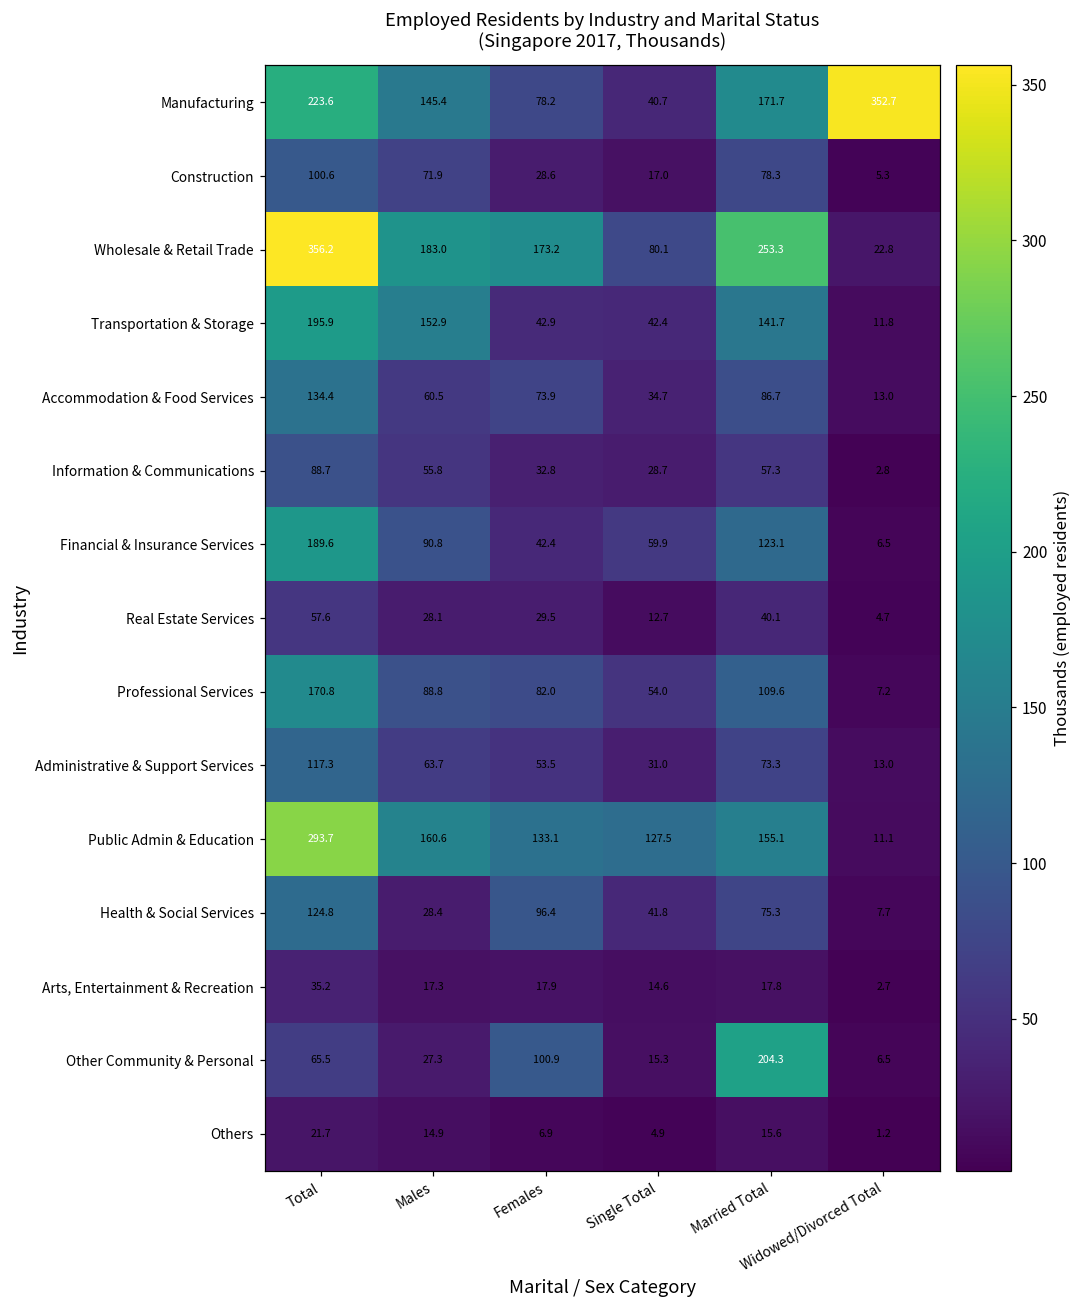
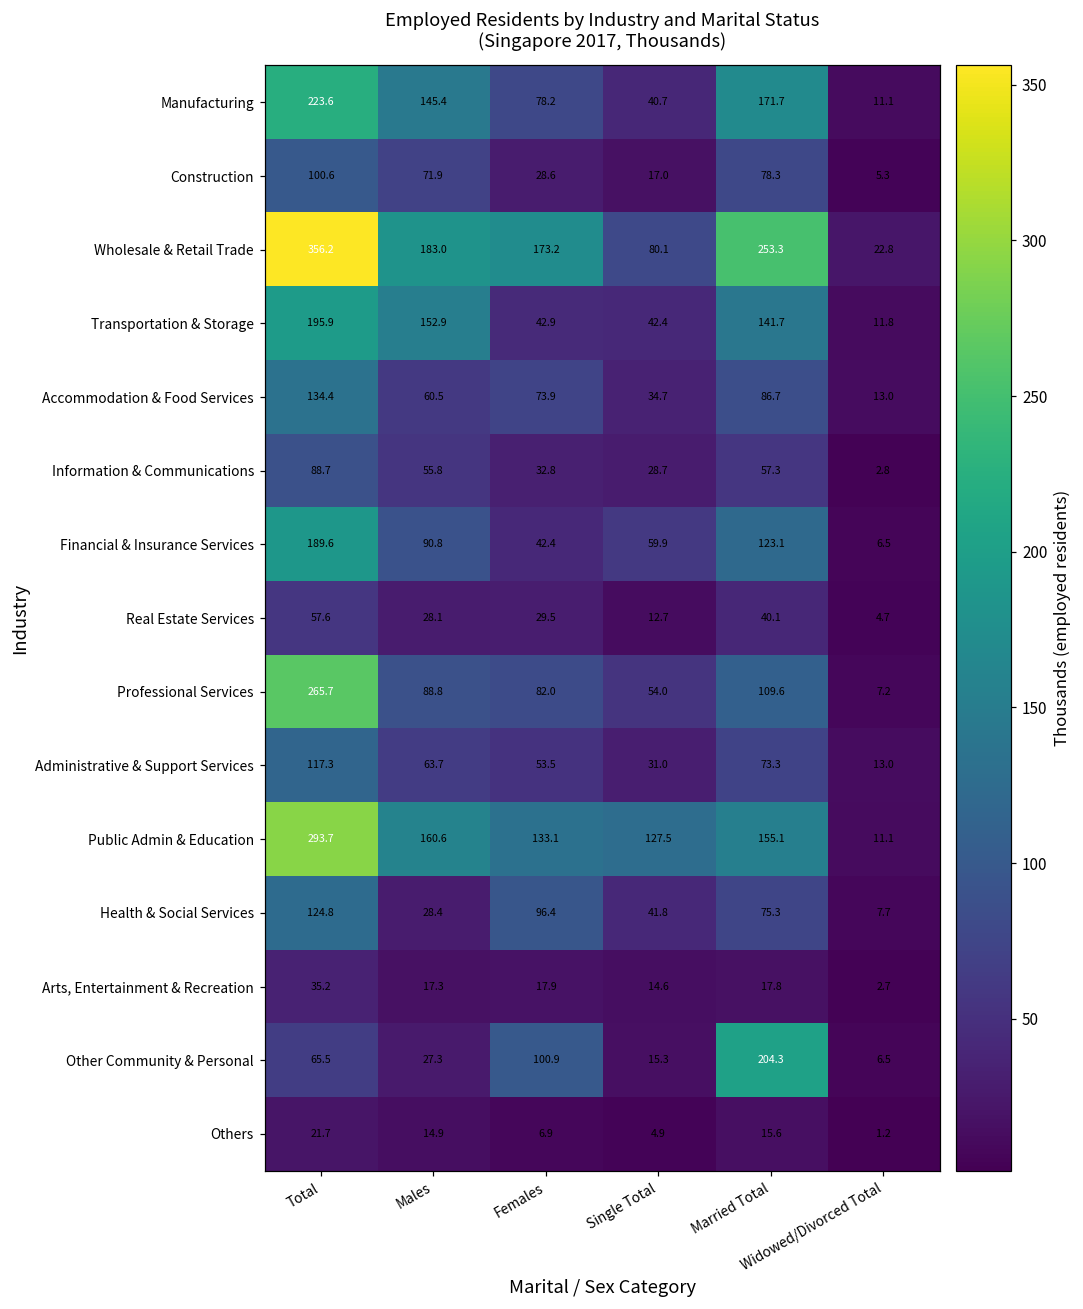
  {
    "Manufacturing": {
      "Total": 223.6,
      "Males": 145.4,
      "Females": 78.2,
      "Single Total": 40.7,
      "Married Total": 171.7,
-     "Widowed/Divorced Total": 352.7
+     "Widowed/Divorced Total": 11.1
    },
    "Construction": {
      "Total": 100.6,
      "Males": 71.9,
      "Females": 28.6,
      "Single Total": 17.0,
      "Married Total": 78.3,
      "Widowed/Divorced Total": 5.3
    },
    "Wholesale & Retail Trade": {
      "Total": 356.2,
      "Males": 183.0,
      "Females": 173.2,
      "Single Total": 80.1,
      "Married Total": 253.3,
      "Widowed/Divorced Total": 22.8
    },
    "Transportation & Storage": {
      "Total": 195.9,
      "Males": 152.9,
      "Females": 42.9,
      "Single Total": 42.4,
      "Married Total": 141.7,
      "Widowed/Divorced Total": 11.8
    },
    "Accommodation & Food Services": {
      "Total": 134.4,
      "Males": 60.5,
      "Females": 73.9,
      "Single Total": 34.7,
      "Married Total": 86.7,
      "Widowed/Divorced Total": 13.0
    },
    "Information & Communications": {
      "Total": 88.7,
      "Males": 55.8,
      "Females": 32.8,
      "Single Total": 28.7,
      "Married Total": 57.3,
      "Widowed/Divorced Total": 2.8
    },
    "Financial & Insurance Services": {
      "Total": 189.6,
      "Males": 90.8,
      "Females": 42.4,
      "Single Total": 59.9,
      "Married Total": 123.1,
      "Widowed/Divorced Total": 6.5
    },
    "Real Estate Services": {
      "Total": 57.6,
      "Males": 28.1,
      "Females": 29.5,
      "Single Total": 12.7,
      "Married Total": 40.1,
      "Widowed/Divorced Total": 4.7
    },
    "Professional Services": {
-     "Total": 170.8,
+     "Total": 265.7,
      "Males": 88.8,
      "Females": 82.0,
      "Single Total": 54.0,
      "Married Total": 109.6,
      "Widowed/Divorced Total": 7.2
    },
    "Administrative & Support Services": {
      "Total": 117.3,
      "Males": 63.7,
      "Females": 53.5,
      "Single Total": 31.0,
      "Married Total": 73.3,
      "Widowed/Divorced Total": 13.0
    },
    "Public Admin & Education": {
      "Total": 293.7,
      "Males": 160.6,
      "Females": 133.1,
      "Single Total": 127.5,
      "Married Total": 155.1,
      "Widowed/Divorced Total": 11.1
    },
    "Health & Social Services": {
      "Total": 124.8,
      "Males": 28.4,
      "Females": 96.4,
      "Single Total": 41.8,
      "Married Total": 75.3,
      "Widowed/Divorced Total": 7.7
    },
    "Arts, Entertainment & Recreation": {
      "Total": 35.2,
      "Males": 17.3,
      "Females": 17.9,
      "Single Total": 14.6,
      "Married Total": 17.8,
      "Widowed/Divorced Total": 2.7
    },
    "Other Community & Personal": {
      "Total": 65.5,
      "Males": 27.3,
      "Females": 100.9,
      "Single Total": 15.3,
      "Married Total": 204.3,
      "Widowed/Divorced Total": 6.5
    },
    "Others": {
      "Total": 21.7,
      "Males": 14.9,
      "Females": 6.9,
      "Single Total": 4.9,
      "Married Total": 15.6,
      "Widowed/Divorced Total": 1.2
    }
  }
